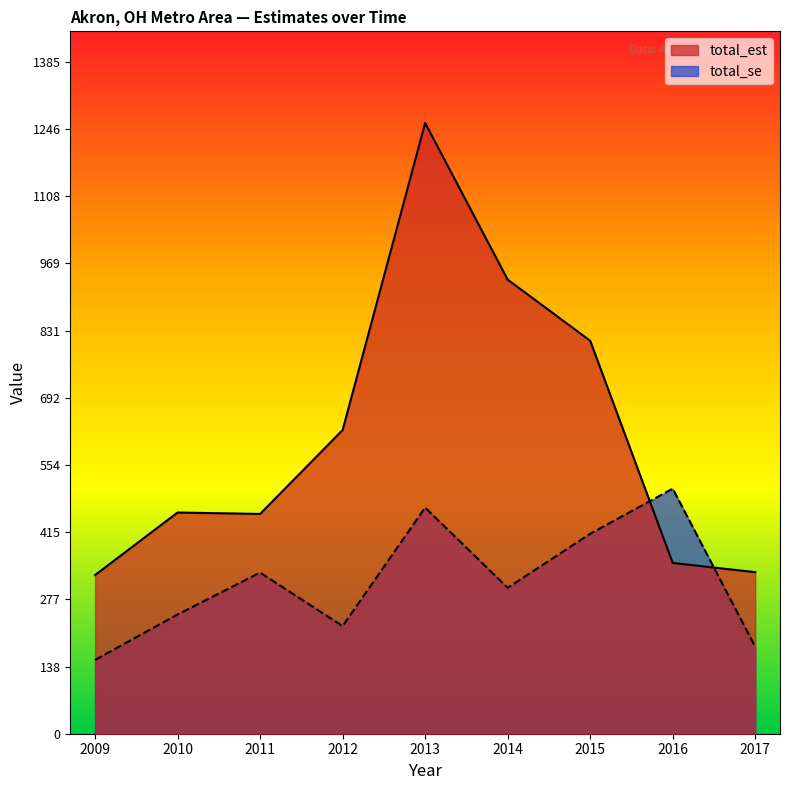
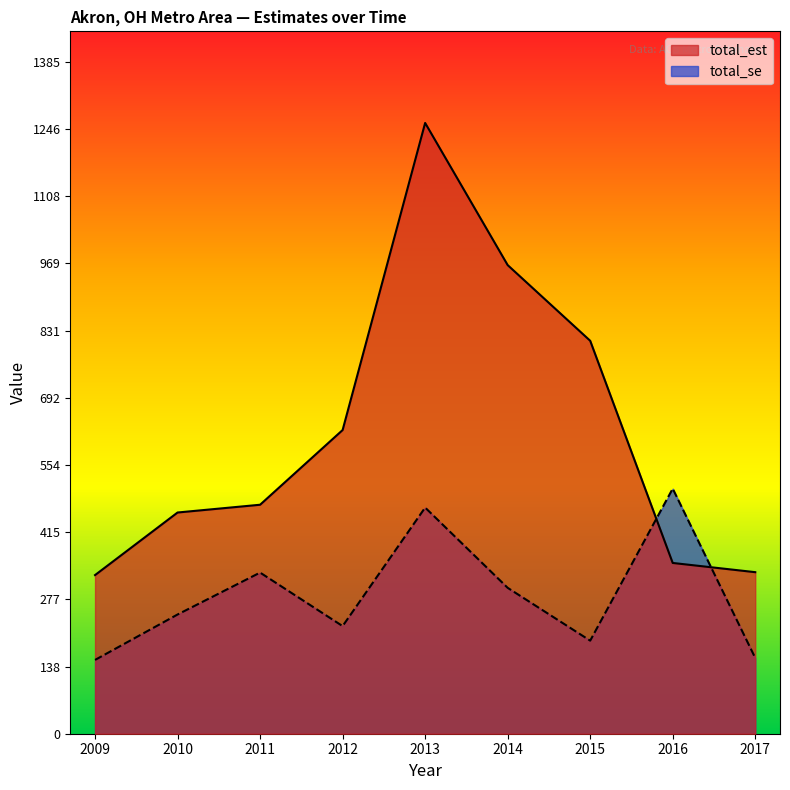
  {
    "total_est": {
      "2009": 330,
      "2010": 460,
-     "2011": 450,
+     "2011": 470,
      "2012": 630,
      "2013": 1260,
-     "2014": 940,
+     "2014": 970,
      "2015": 810,
      "2016": 350,
      "2017": 330
    },
    "total_se": {
      "2009": 150,
      "2010": 250,
      "2011": 330,
      "2012": 220,
      "2013": 470,
      "2014": 300,
-     "2015": 410,
+     "2015": 190,
      "2016": 510,
-     "2017": 180
+     "2017": 160
    }
  }
